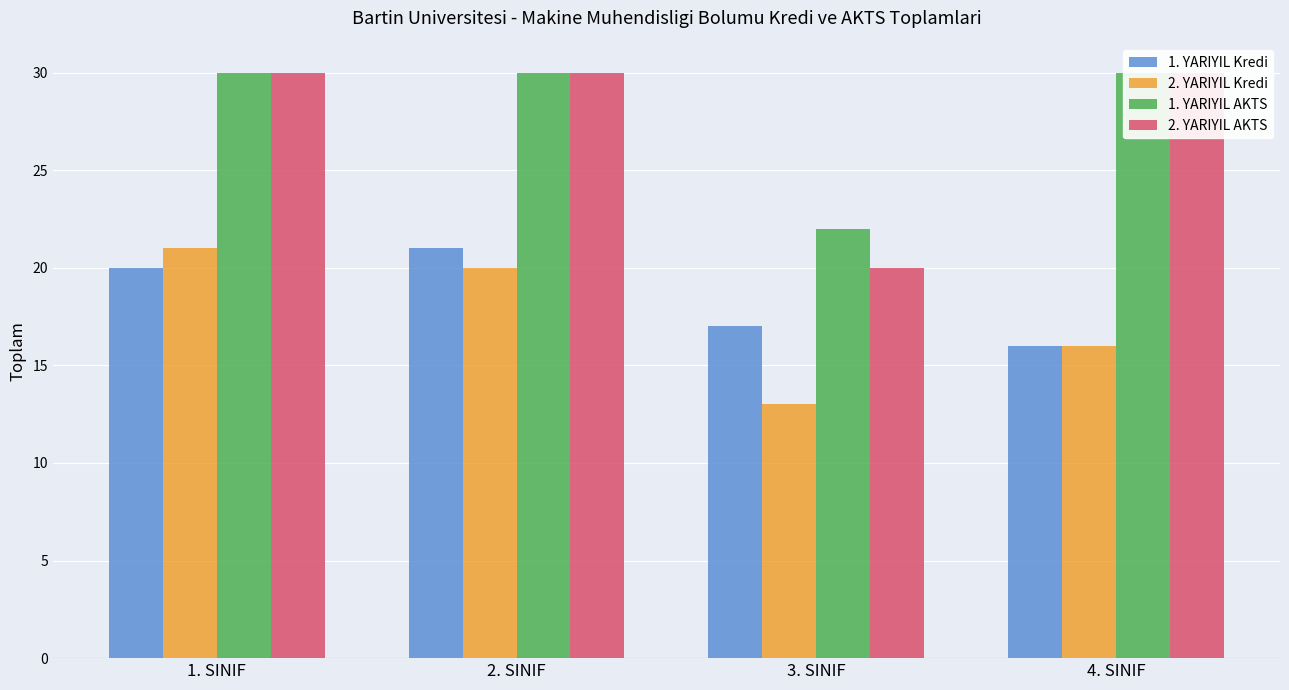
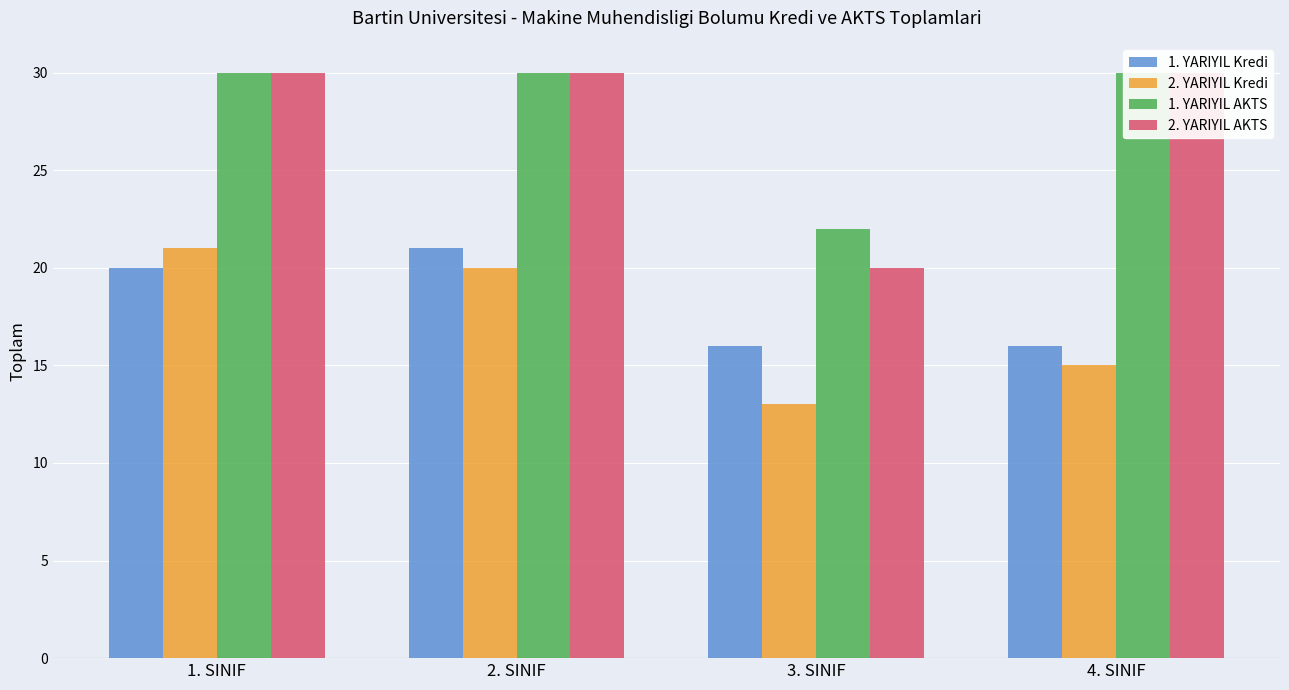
  {
    "1. YARIYIL Kredi": {
      "1. SINIF": 20,
      "2. SINIF": 21,
-     "3. SINIF": 17,
+     "3. SINIF": 16,
      "4. SINIF": 16
    },
    "2. YARIYIL Kredi": {
      "1. SINIF": 21,
      "2. SINIF": 20,
      "3. SINIF": 13,
-     "4. SINIF": 16
+     "4. SINIF": 15
    },
    "1. YARIYIL AKTS": {
      "1. SINIF": 30,
      "2. SINIF": 30,
      "3. SINIF": 22
    },
    "2. YARIYIL AKTS": {
      "1. SINIF": 30,
      "2. SINIF": 30,
      "3. SINIF": 20
    }
  }
